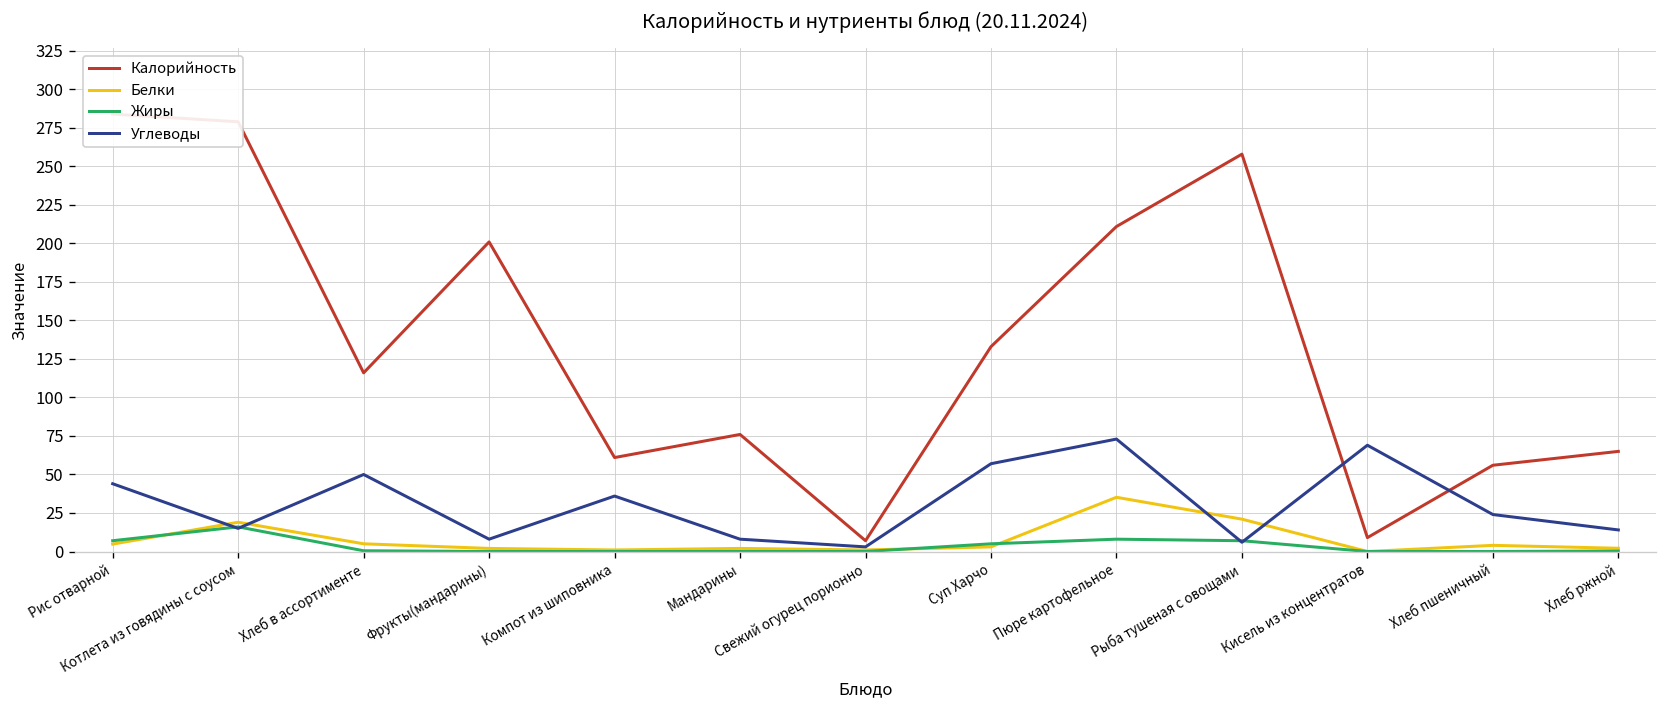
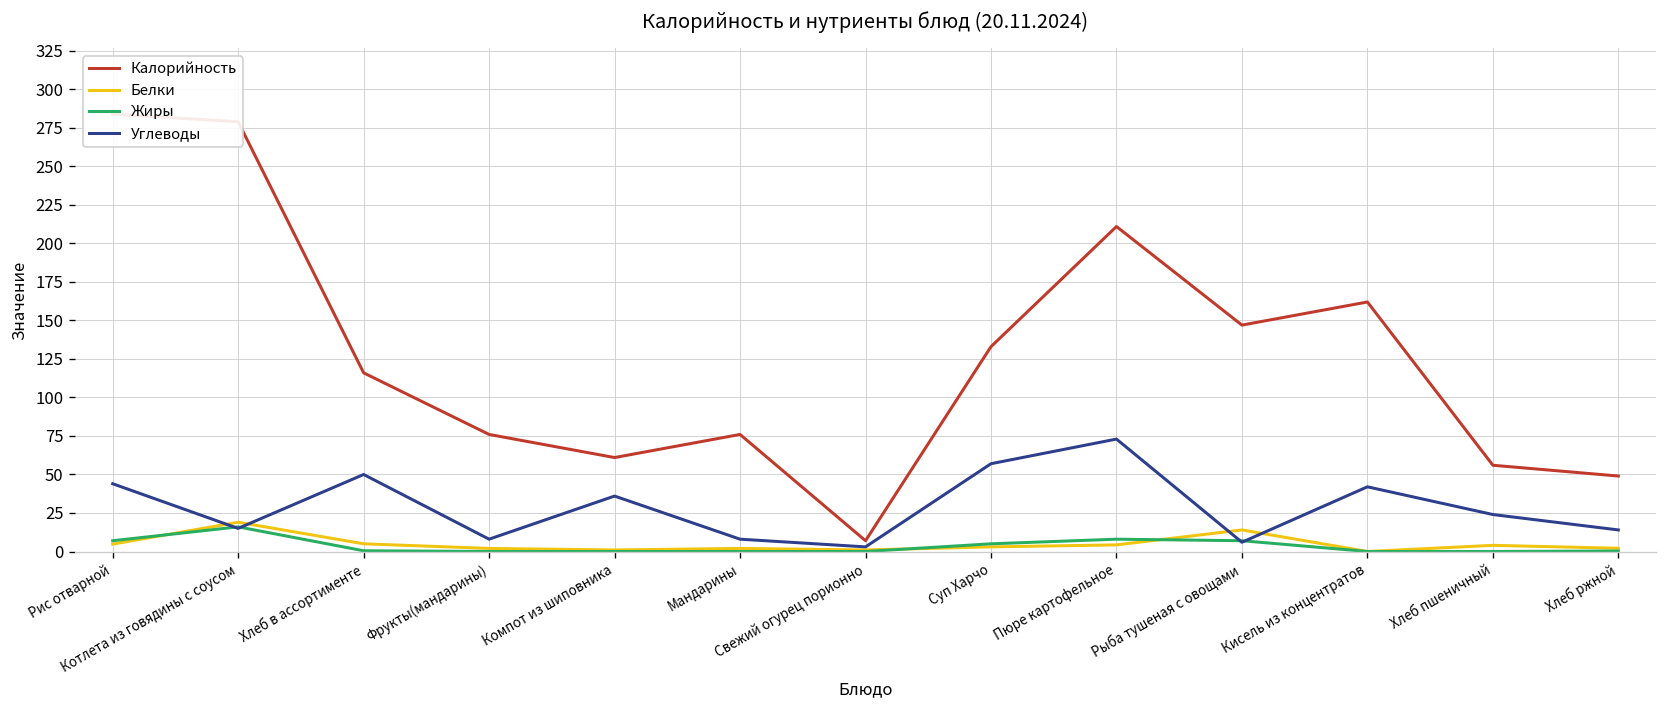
  {
    "Калорийность": {
      "Хлеб в ассортименте": 116,
-     "Фрукты(мандарины)": 201,
+     "Фрукты(мандарины)": 76,
      "Компот из шиповника": 61,
      "Мандарины": 76,
      "Свежий огурец порионно": 7,
      "Суп Харчо": 133,
      "Пюре картофельное": 211,
-     "Рыба тушеная с овощами": 258,
-     "Кисель из концентратов": 9,
+     "Рыба тушеная с овощами": 147,
+     "Кисель из концентратов": 162,
      "Хлеб пшеничный": 56,
-     "Хлеб ржной": 65
+     "Хлеб ржной": 49
    },
    "Белки": {
      "Рис отварной": 5,
      "Котлета из говядины с соусом": 19,
      "Хлеб в ассортименте": 5,
      "Фрукты(мандарины)": 2,
      "Мандарины": 2,
-     "Пюре картофельное": 35,
-     "Рыба тушеная с овощами": 21,
+     "Пюре картофельное": 4,
+     "Рыба тушеная с овощами": 14,
      "Хлеб пшеничный": 4
    },
    "Жиры": {
      "Рис отварной": 7,
      "Хлеб в ассортименте": 0,
      "Фрукты(мандарины)": 0,
      "Мандарины": 0,
      "Пюре картофельное": 8,
      "Хлеб пшеничный": 0
    },
    "Углеводы": {
      "Рис отварной": 44,
      "Хлеб в ассортименте": 50,
      "Фрукты(мандарины)": 8,
      "Компот из шиповника": 36,
      "Мандарины": 8,
      "Свежий огурец порионно": 3,
      "Суп Харчо": 57,
      "Пюре картофельное": 73,
-     "Кисель из концентратов": 69,
+     "Кисель из концентратов": 42,
      "Хлеб пшеничный": 24,
      "Хлеб ржной": 14
    }
  }
